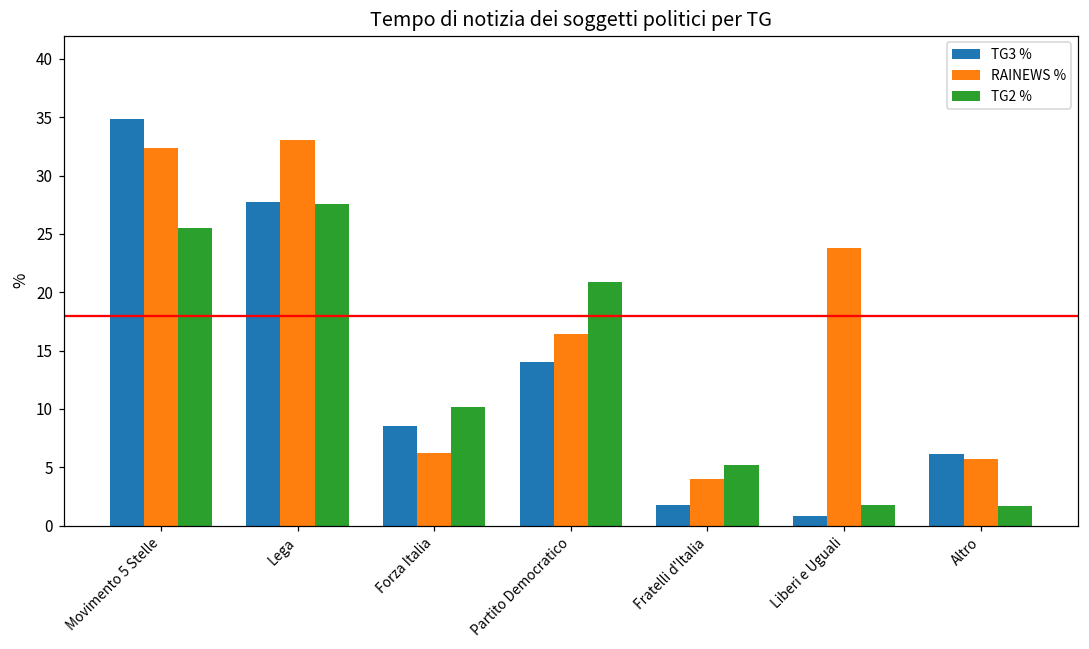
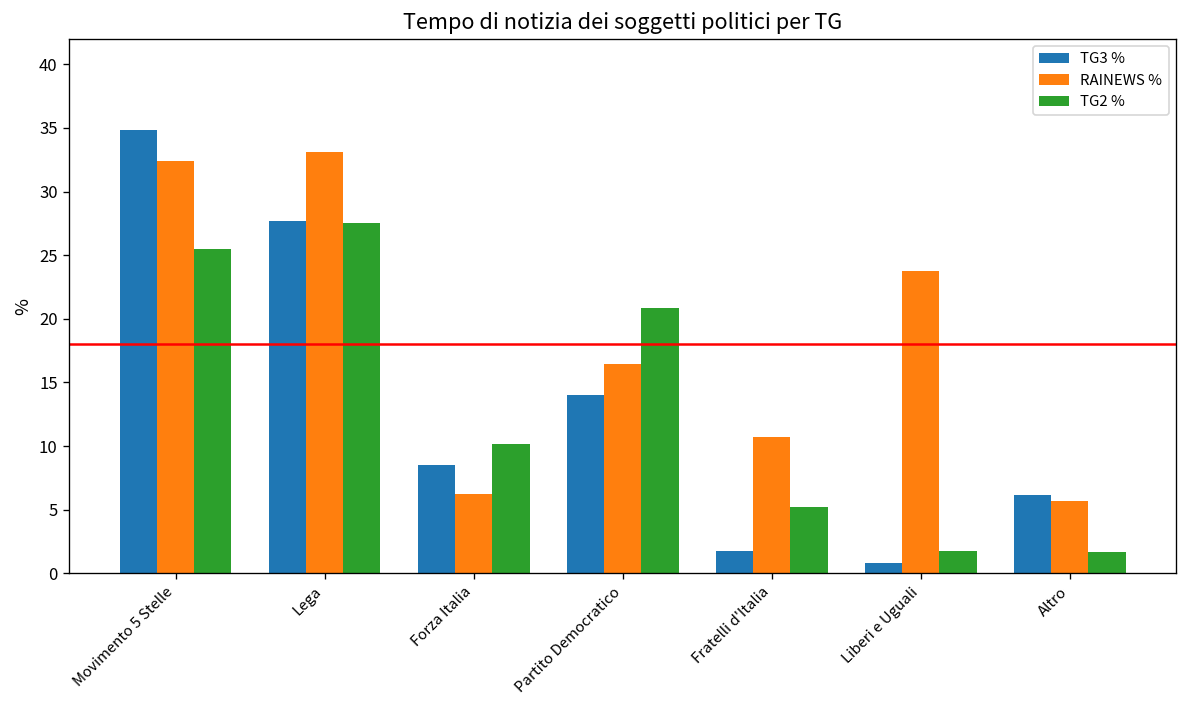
  {
    "TG3 %": {
      "Movimento 5 Stelle": 34.8,
      "Lega": 27.7,
      "Forza Italia": 8.5,
      "Partito Democratico": 14.0,
      "Fratelli d'Italia": 1.8,
      "Liberi e Uguali": 0.8,
      "Altro": 6.1
    },
    "RAINEWS %": {
      "Movimento 5 Stelle": 32.4,
      "Lega": 33.1,
      "Forza Italia": 6.2,
      "Partito Democratico": 16.5,
-     "Fratelli d'Italia": 4.0,
+     "Fratelli d'Italia": 10.7,
      "Liberi e Uguali": 23.8,
      "Altro": 5.7
    },
    "TG2 %": {
      "Movimento 5 Stelle": 25.5,
      "Lega": 27.6,
      "Forza Italia": 10.2,
      "Partito Democratico": 20.8,
      "Fratelli d'Italia": 5.2,
      "Liberi e Uguali": 1.8,
      "Altro": 1.7
    }
  }
